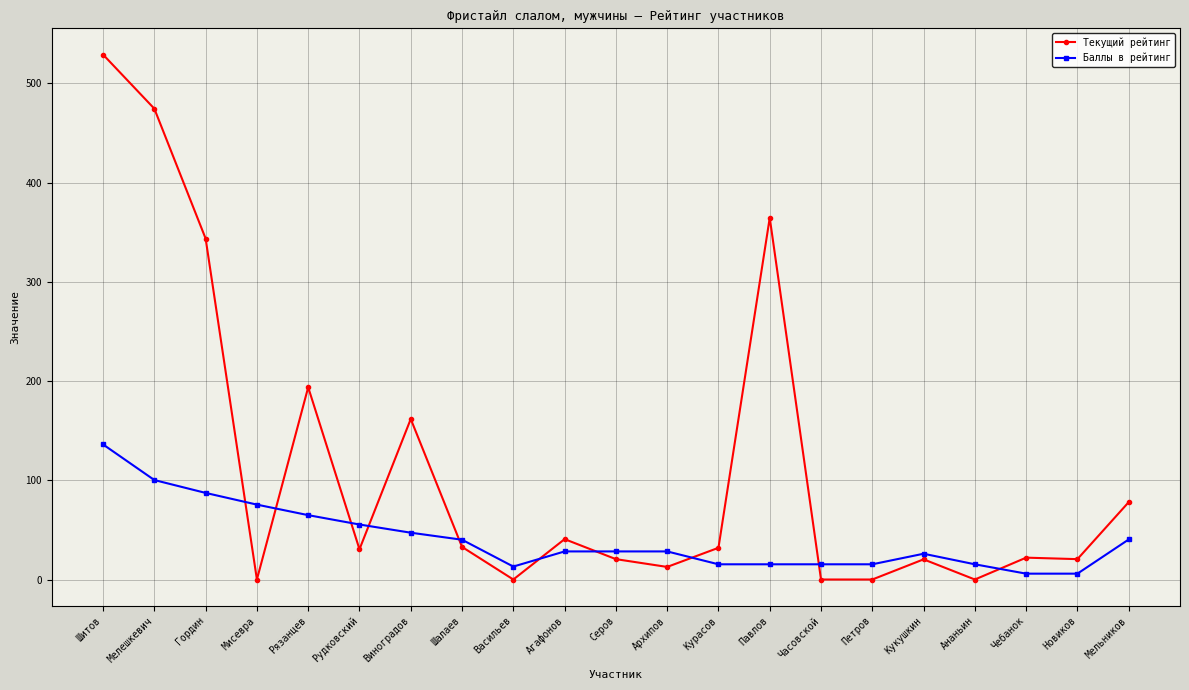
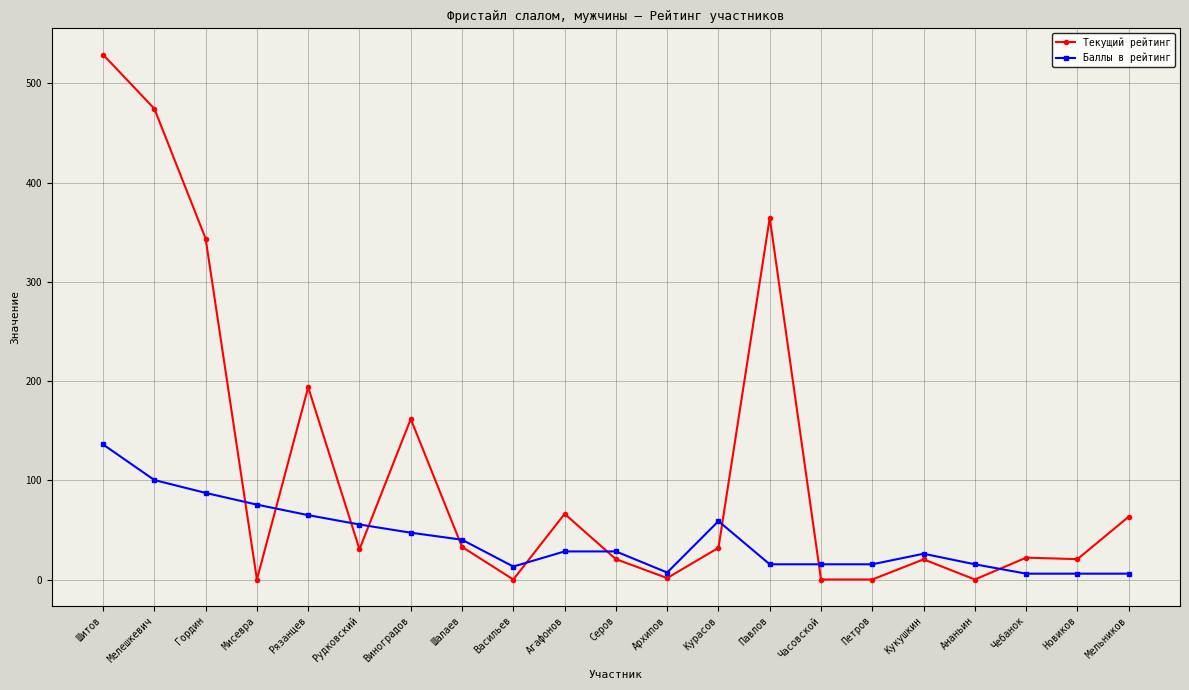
  {
    "Текущий рейтинг": {
      "Шитов": 530,
      "Мелешкевич": 470,
      "Гордин": 340,
      "Мисевра": 0,
      "Рязанцев": 190,
      "Рудковский": 30,
      "Виноградов": 160,
      "Шалаев": 30,
      "Васильев": 0,
-     "Агафонов": 40,
+     "Агафонов": 70,
      "Серов": 20,
-     "Архипов": 10,
+     "Архипов": 0,
      "Курасов": 30,
      "Павлов": 360,
      "Часовской": 0,
      "Петров": 0,
      "Кукушкин": 20,
      "Ананьин": 0,
      "Чебанок": 20,
      "Новиков": 20,
-     "Мельников": 80
+     "Мельников": 60
    },
    "Баллы в рейтинг": {
      "Шитов": 140,
      "Мелешкевич": 100,
      "Гордин": 90,
      "Мисевра": 80,
      "Рязанцев": 60,
      "Рудковский": 60,
      "Виноградов": 50,
      "Шалаев": 40,
      "Васильев": 10,
      "Агафонов": 30,
      "Серов": 30,
-     "Архипов": 30,
-     "Курасов": 20,
+     "Архипов": 10,
+     "Курасов": 60,
      "Павлов": 20,
      "Часовской": 20,
      "Петров": 20,
      "Кукушкин": 30,
      "Ананьин": 20,
      "Чебанок": 10,
      "Новиков": 10,
-     "Мельников": 40
+     "Мельников": 10
    }
  }
